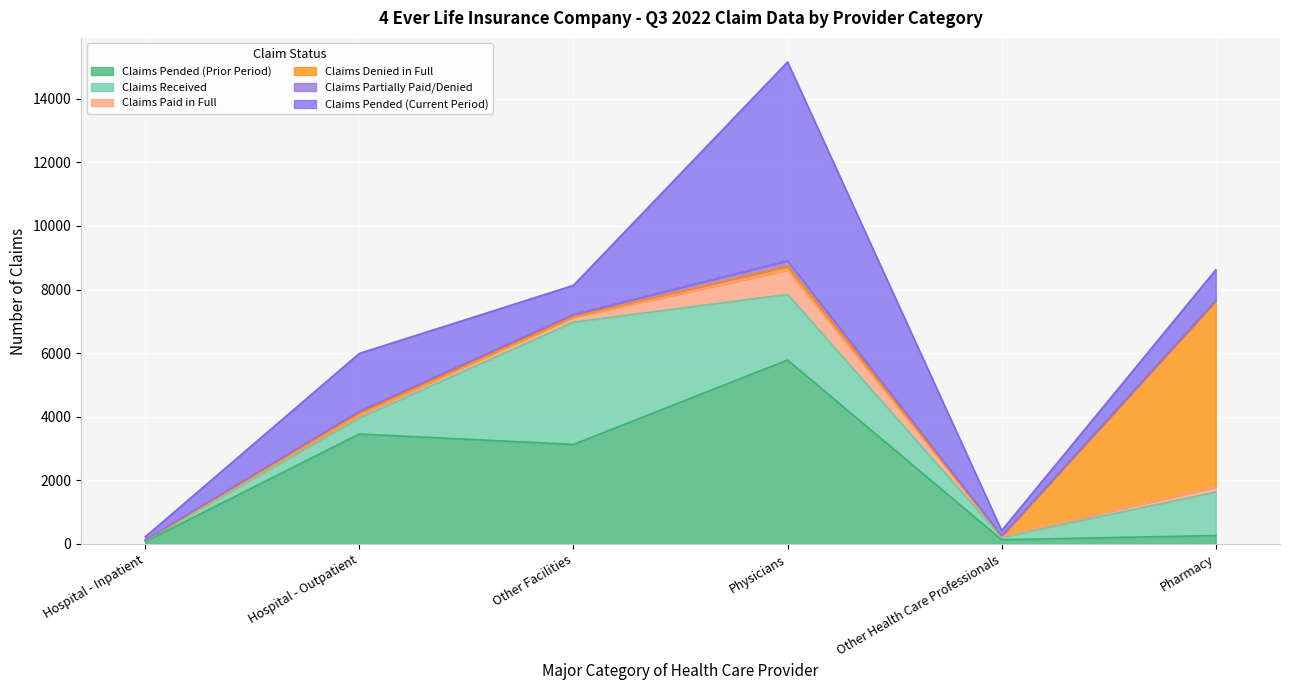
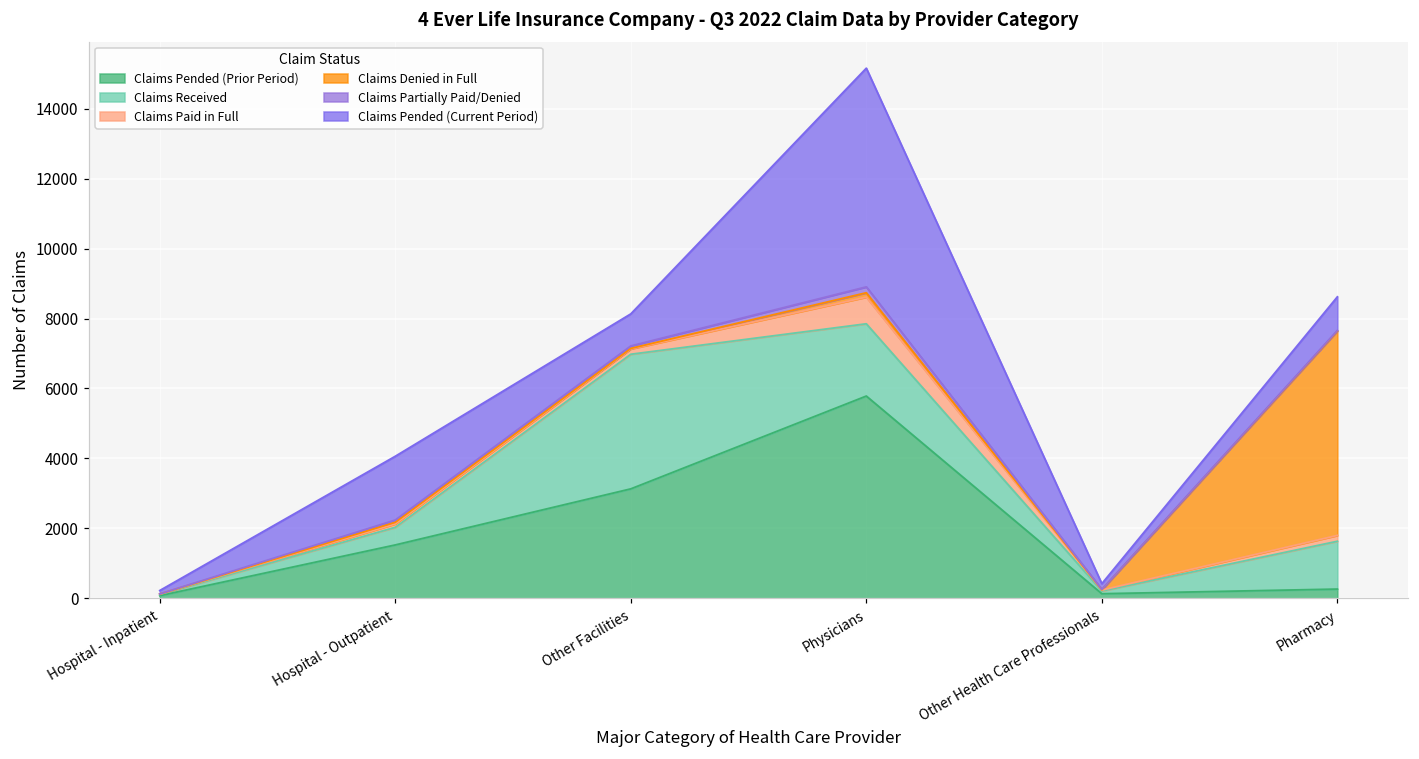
  {
    "Claims Pended (Prior Period)": {
-     "Hospital - Outpatient": 3500,
+     "Hospital - Outpatient": 1500,
      "Other Facilities": 3100,
      "Physicians": 5800,
      "Pharmacy": 300
    },
    "Claims Received": {
      "Hospital - Outpatient": 500,
      "Other Facilities": 3800,
      "Physicians": 2100,
      "Pharmacy": 1400
    },
    "Claims Paid in Full": {
      "Physicians": 800,
      "Pharmacy": 200
    },
    "Claims Denied in Full": {
      "Physicians": 100
    }
  }
